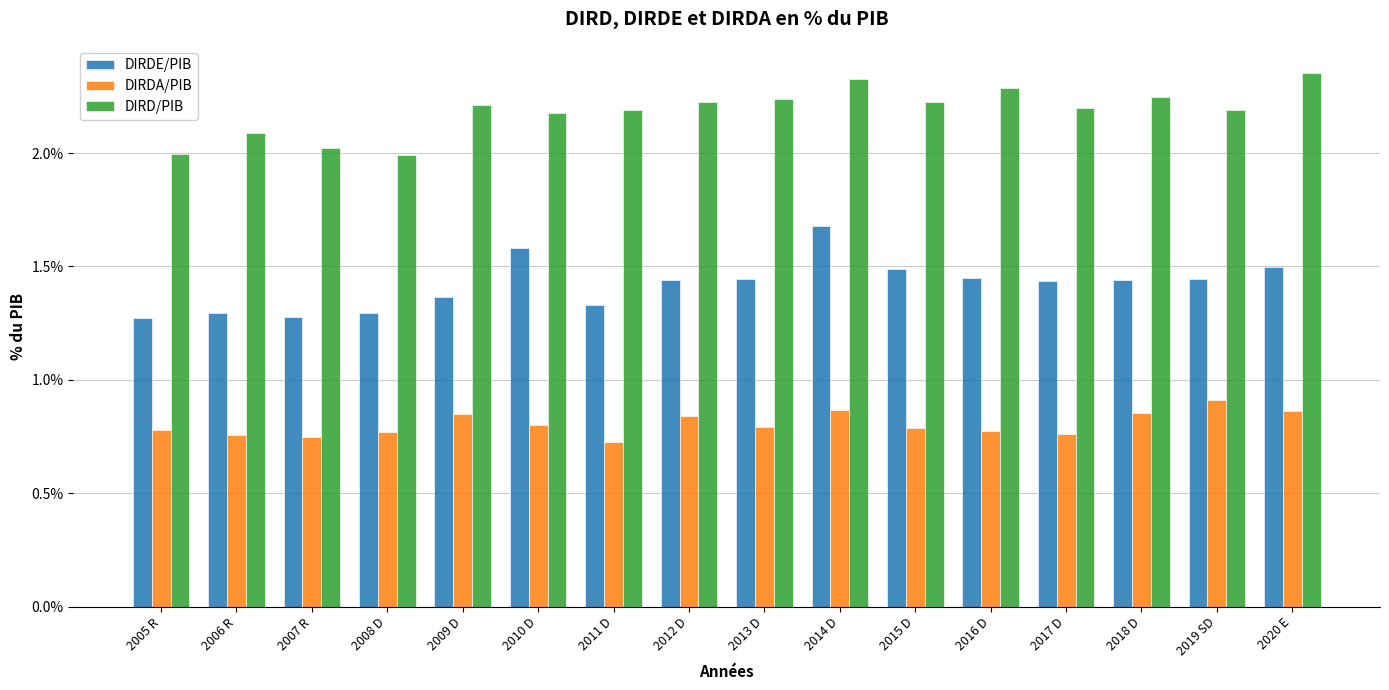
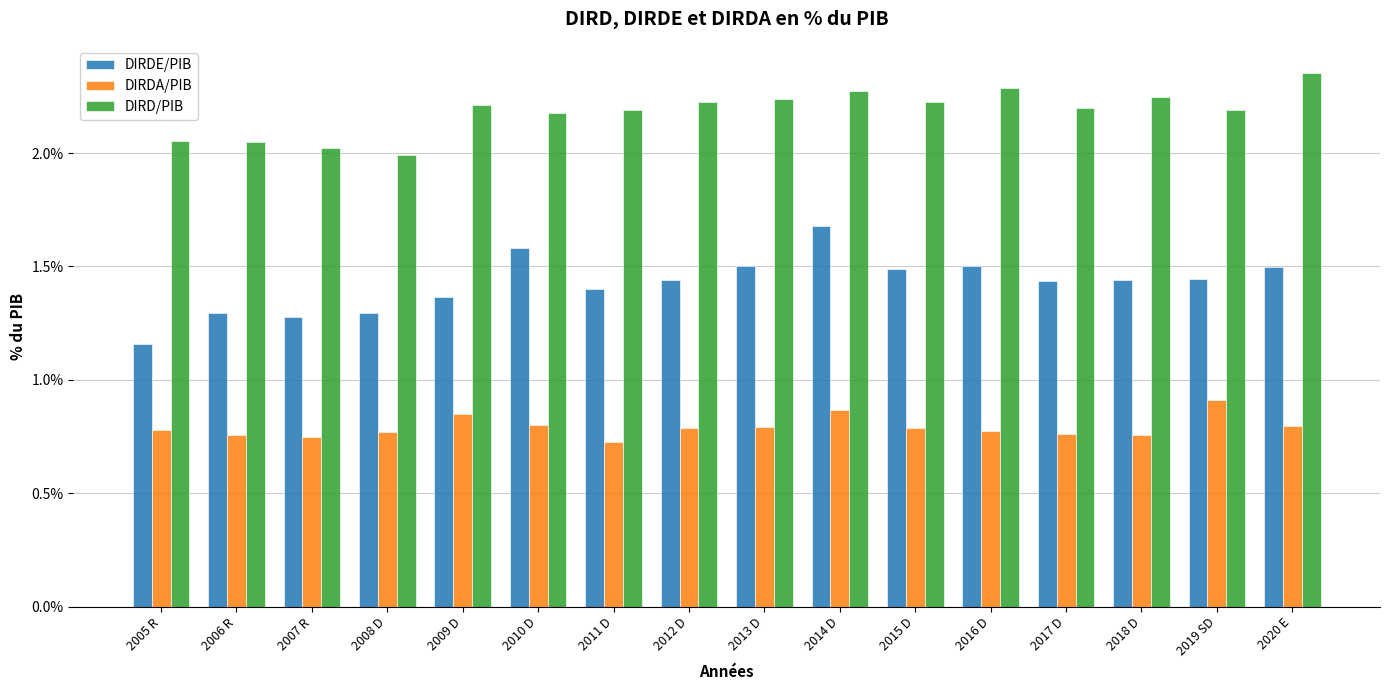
  {
    "DIRDE/PIB": {
-     "2005 R": "1.27%",
+     "2005 R": "1.16%",
      "2006 R": "1.29%",
      "2007 R": "1.28%",
      "2008 D": "1.29%",
      "2009 D": "1.36%",
      "2010 D": "1.58%",
-     "2011 D": "1.33%",
+     "2011 D": "1.40%",
      "2012 D": "1.44%",
-     "2013 D": "1.44%",
+     "2013 D": "1.50%",
      "2014 D": "1.68%",
      "2015 D": "1.49%",
-     "2016 D": "1.45%",
+     "2016 D": "1.50%",
      "2017 D": "1.44%",
      "2018 D": "1.44%",
      "2019 SD": "1.44%",
      "2020 E": "1.50%"
    },
    "DIRDA/PIB": {
      "2005 R": "0.78%",
      "2006 R": "0.76%",
      "2007 R": "0.75%",
      "2008 D": "0.77%",
      "2009 D": "0.85%",
      "2010 D": "0.80%",
      "2011 D": "0.73%",
-     "2012 D": "0.84%",
+     "2012 D": "0.79%",
      "2013 D": "0.79%",
      "2014 D": "0.87%",
      "2015 D": "0.79%",
      "2016 D": "0.78%",
      "2017 D": "0.76%",
-     "2018 D": "0.85%",
+     "2018 D": "0.76%",
      "2019 SD": "0.91%",
-     "2020 E": "0.86%"
+     "2020 E": "0.80%"
    },
    "DIRD/PIB": {
-     "2005 R": "2.00%",
-     "2006 R": "2.09%",
+     "2005 R": "2.05%",
+     "2006 R": "2.05%",
      "2007 R": "2.02%",
      "2008 D": "1.99%",
      "2009 D": "2.21%",
      "2010 D": "2.18%",
      "2011 D": "2.19%",
      "2012 D": "2.23%",
      "2013 D": "2.24%",
-     "2014 D": "2.33%",
+     "2014 D": "2.28%",
      "2015 D": "2.23%",
      "2016 D": "2.29%",
      "2017 D": "2.20%",
      "2018 D": "2.25%",
      "2019 SD": "2.19%",
      "2020 E": "2.36%"
    }
  }
